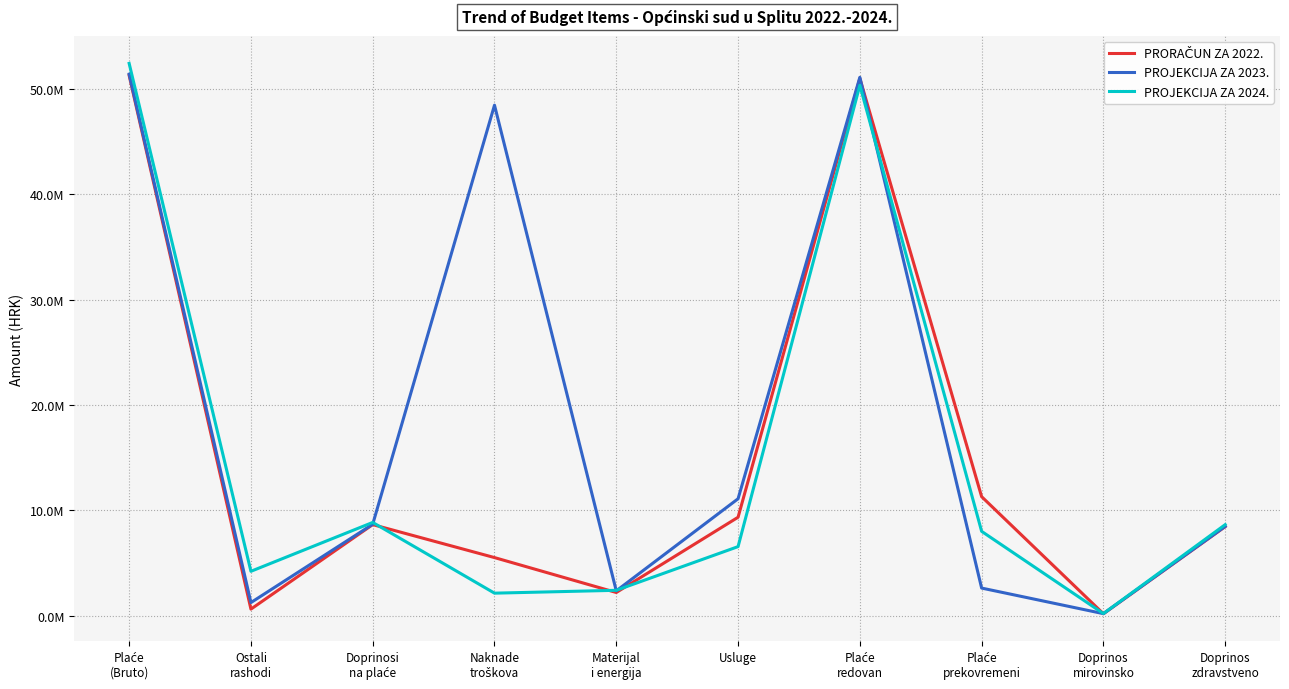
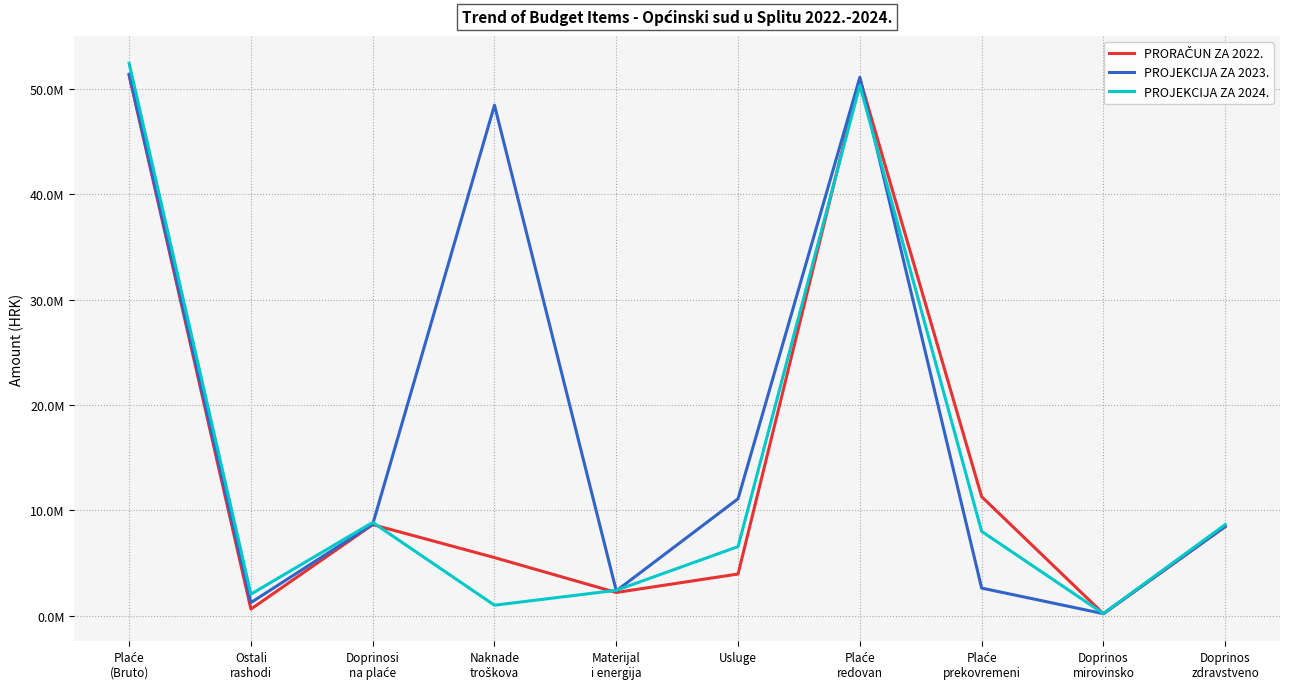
  {
    "PRORAČUN ZA 2022.": {
      "Ostali rashodi": 600000,
      "Naknade troškova": 5500000,
-     "Usluge": 9400000,
+     "Usluge": 4000000,
      "Plaće prekovremeni": 11300000
    },
    "PROJEKCIJA ZA 2023.": {
      "Ostali rashodi": 1300000,
      "Naknade troškova": 48500000,
      "Usluge": 11100000,
      "Plaće prekovremeni": 2600000
    },
    "PROJEKCIJA ZA 2024.": {
      "Plaće (Bruto)": 52400000,
-     "Ostali rashodi": 4200000,
-     "Naknade troškova": 2100000,
+     "Ostali rashodi": 2100000,
+     "Naknade troškova": 1000000,
      "Usluge": 6600000,
      "Plaće redovan": 50300000,
      "Plaće prekovremeni": 8000000
    }
  }
